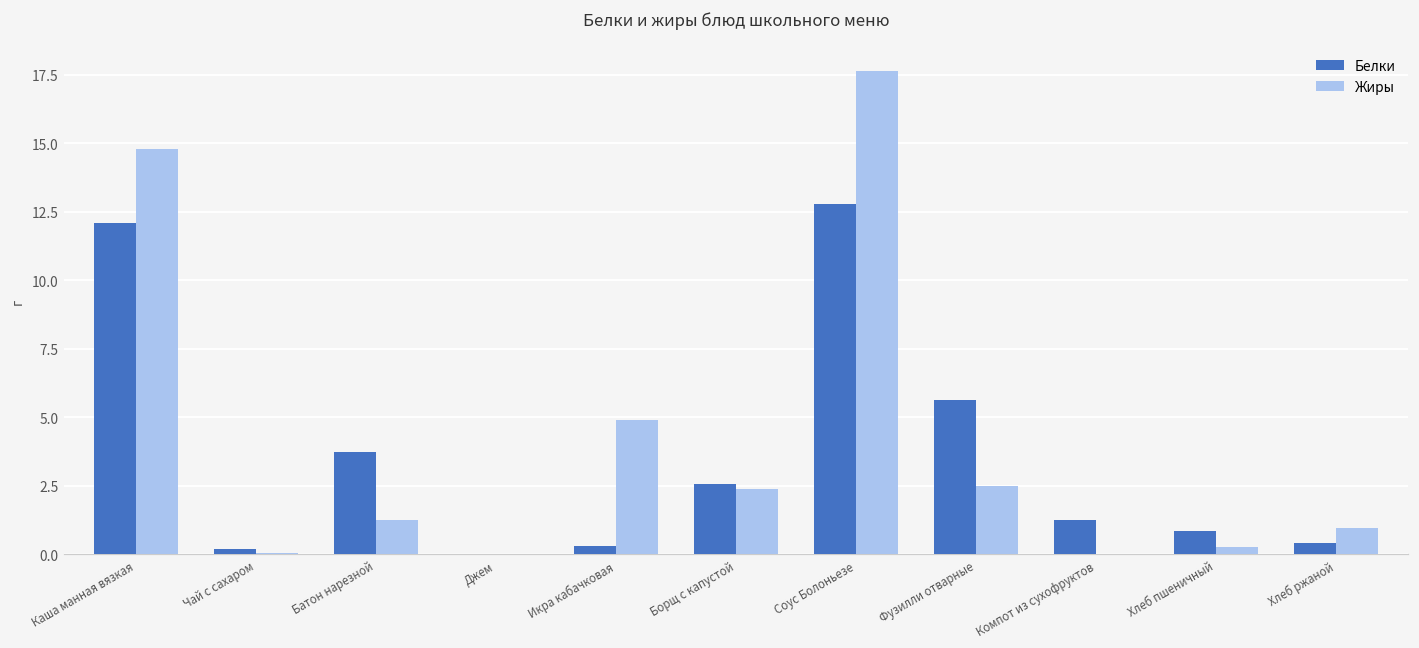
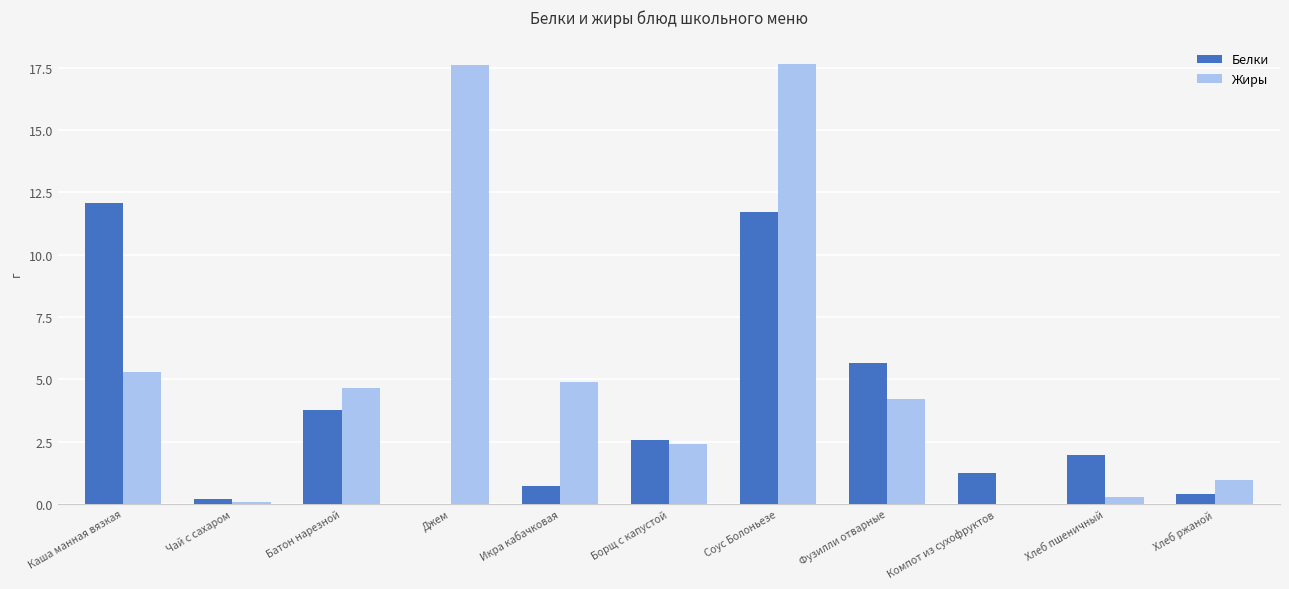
  {
    "Белки": {
      "Каша манная вязкая": 12.1,
      "Чай с сахаром": 0.2,
      "Батон нарезной": 3.8,
      "Джем": 0.0,
-     "Икра кабачковая": 0.3,
+     "Икра кабачковая": 0.7,
      "Борщ с капустой": 2.6,
-     "Соус Болоньезе": 12.8,
+     "Соус Болоньезе": 11.7,
      "Фузилли отварные": 5.7,
      "Компот из сухофруктов": 1.3,
-     "Хлеб пшеничный": 0.9,
+     "Хлеб пшеничный": 2.0,
      "Хлеб ржаной": 0.4
    },
    "Жиры": {
-     "Каша манная вязкая": 14.8,
-     "Батон нарезной": 1.3,
-     "Джем": 0.0,
+     "Каша манная вязкая": 5.3,
+     "Батон нарезной": 4.7,
+     "Джем": 17.6,
      "Икра кабачковая": 4.9,
      "Борщ с капустой": 2.4,
      "Соус Болоньезе": 17.7,
-     "Фузилли отварные": 2.5,
+     "Фузилли отварные": 4.2,
      "Компот из сухофруктов": 0.0,
      "Хлеб пшеничный": 0.3,
      "Хлеб ржаной": 1.0
    }
  }
